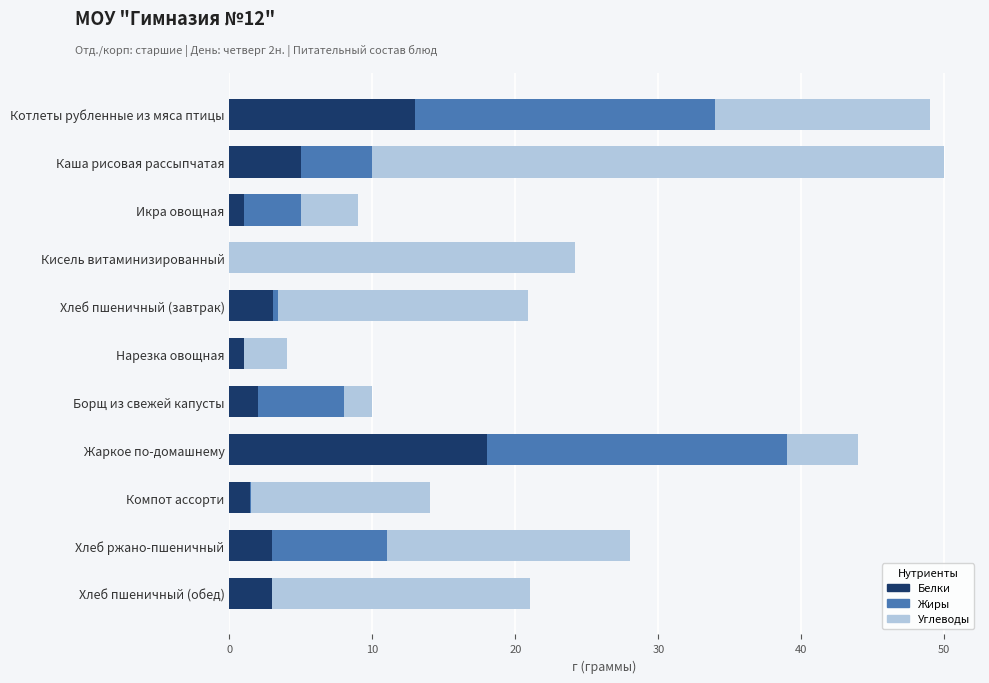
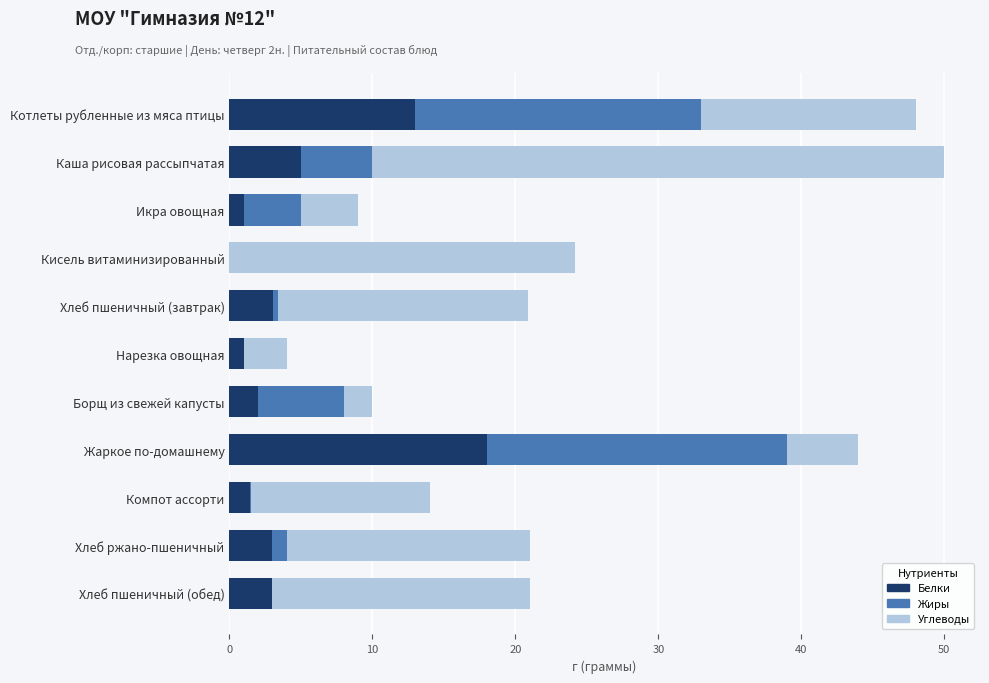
  {
    "Белки": {
      "Котлеты рубленные из мяса птицы": 13,
      "Каша рисовая рассыпчатая": 5,
      "Икра овощная": 1,
      "Кисель витаминизированный": 0,
      "Хлеб пшеничный (завтрак)": 3,
      "Нарезка овощная": 1,
      "Борщ из свежей капусты": 2,
      "Жаркое по-домашнему": 18,
      "Компот ассорти": 1.5,
      "Хлеб ржано-пшеничный": 3,
      "Хлеб пшеничный (обед)": 3
    },
    "Жиры": {
-     "Котлеты рубленные из мяса птицы": 21,
+     "Котлеты рубленные из мяса птицы": 20,
      "Каша рисовая рассыпчатая": 5,
      "Икра овощная": 4,
      "Кисель витаминизированный": 0,
      "Хлеб пшеничный (завтрак)": 0.4,
      "Нарезка овощная": 0,
      "Борщ из свежей капусты": 6,
      "Жаркое по-домашнему": 21,
-     "Хлеб ржано-пшеничный": 8,
+     "Хлеб ржано-пшеничный": 1,
      "Хлеб пшеничный (обед)": 0
    },
    "Углеводы": {
      "Котлеты рубленные из мяса птицы": 15,
      "Каша рисовая рассыпчатая": 40,
      "Икра овощная": 4,
      "Кисель витаминизированный": 24.2,
      "Хлеб пшеничный (завтрак)": 17.5,
      "Нарезка овощная": 3,
      "Борщ из свежей капусты": 2,
      "Жаркое по-домашнему": 5,
      "Компот ассорти": 12.5,
      "Хлеб ржано-пшеничный": 17,
      "Хлеб пшеничный (обед)": 18
    }
  }
